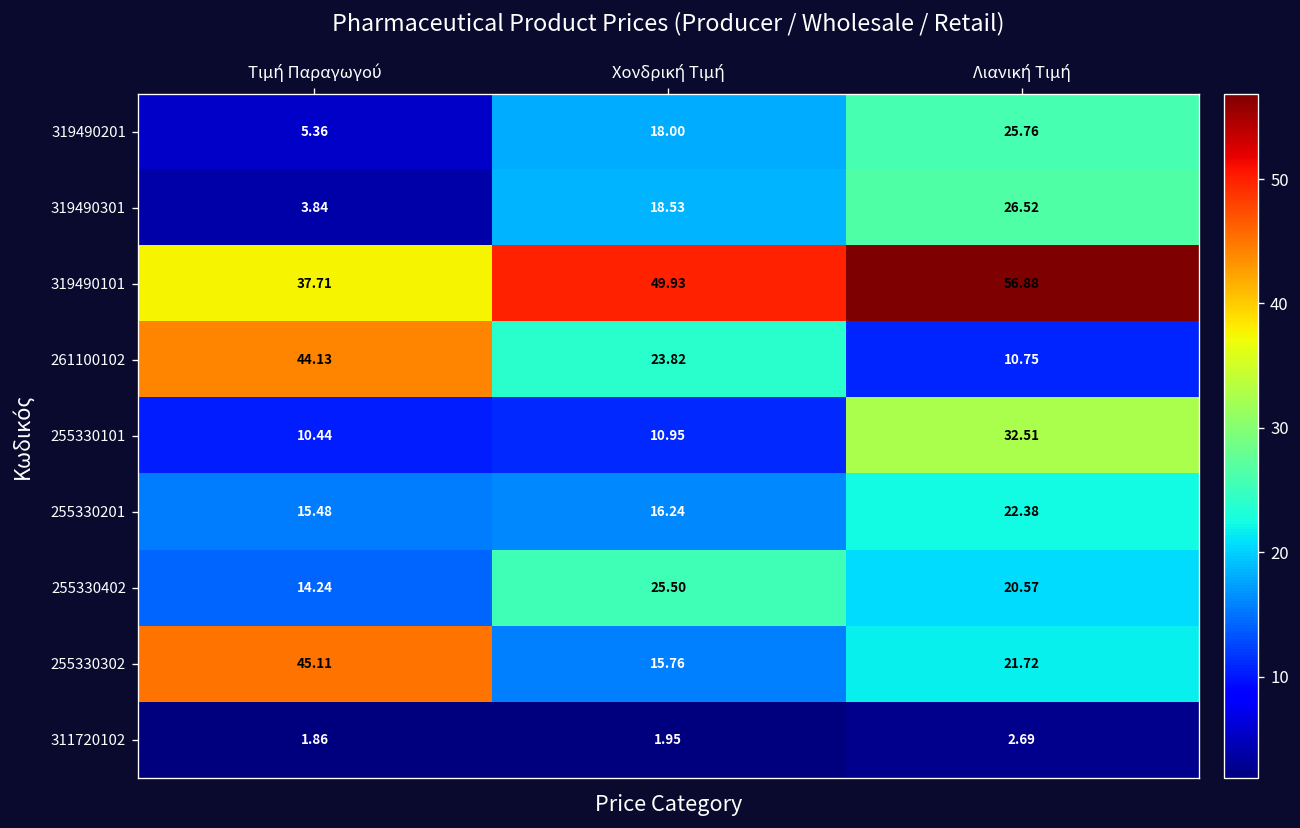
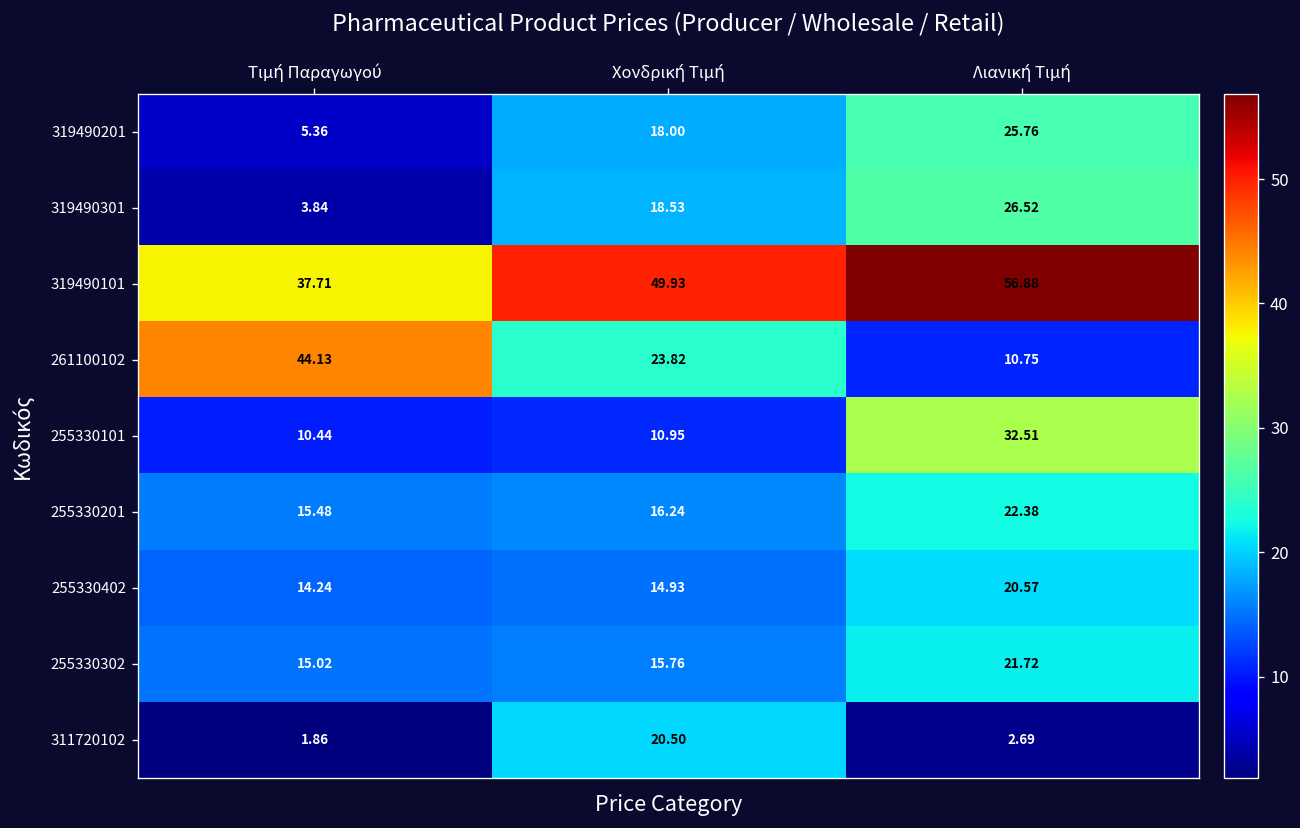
  {
    "319490201": {
      "Τιμή Παραγωγού": 5.36,
      "Χονδρική Τιμή": 18.00,
      "Λιανική Τιμή": 25.76
    },
    "319490301": {
      "Τιμή Παραγωγού": 3.84,
      "Χονδρική Τιμή": 18.53,
      "Λιανική Τιμή": 26.52
    },
    "319490101": {
      "Τιμή Παραγωγού": 37.71,
      "Χονδρική Τιμή": 49.93,
      "Λιανική Τιμή": 56.88
    },
    "261100102": {
      "Τιμή Παραγωγού": 44.13,
      "Χονδρική Τιμή": 23.82,
      "Λιανική Τιμή": 10.75
    },
    "255330101": {
      "Τιμή Παραγωγού": 10.44,
      "Χονδρική Τιμή": 10.95,
      "Λιανική Τιμή": 32.51
    },
    "255330201": {
      "Τιμή Παραγωγού": 15.48,
      "Χονδρική Τιμή": 16.24,
      "Λιανική Τιμή": 22.38
    },
    "255330402": {
      "Τιμή Παραγωγού": 14.24,
-     "Χονδρική Τιμή": 25.50,
+     "Χονδρική Τιμή": 14.93,
      "Λιανική Τιμή": 20.57
    },
    "255330302": {
-     "Τιμή Παραγωγού": 45.11,
+     "Τιμή Παραγωγού": 15.02,
      "Χονδρική Τιμή": 15.76,
      "Λιανική Τιμή": 21.72
    },
    "311720102": {
      "Τιμή Παραγωγού": 1.86,
-     "Χονδρική Τιμή": 1.95,
+     "Χονδρική Τιμή": 20.50,
      "Λιανική Τιμή": 2.69
    }
  }
